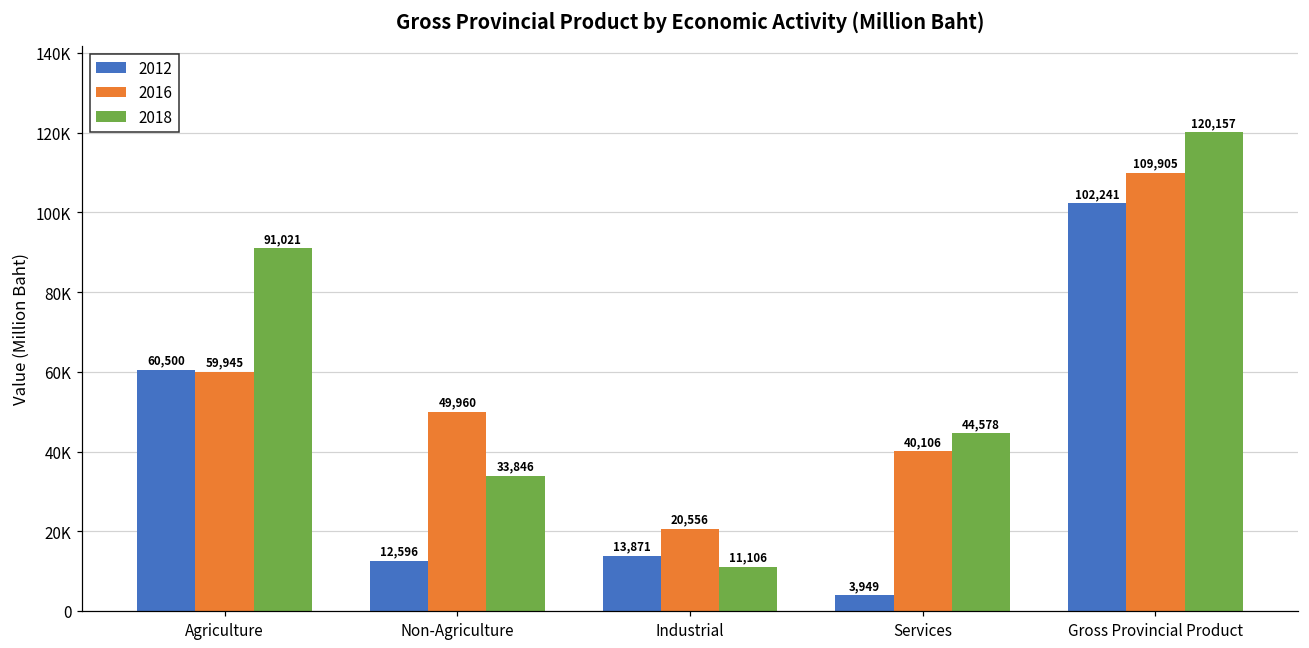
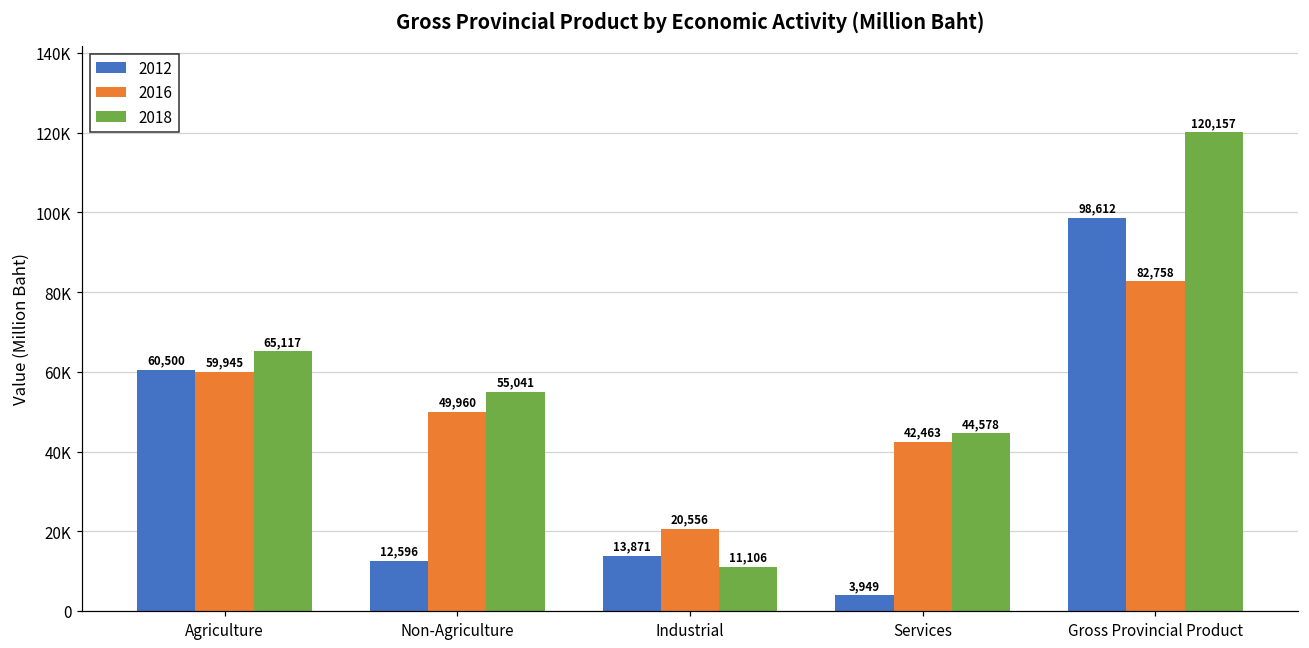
  {
    "2012": {
      "Agriculture": "60,500",
      "Non-Agriculture": "12,596",
      "Industrial": "13,871",
      "Services": "3,949",
-     "Gross Provincial Product": "102,241"
+     "Gross Provincial Product": "98,612"
    },
    "2016": {
      "Agriculture": "59,945",
      "Non-Agriculture": "49,960",
      "Industrial": "20,556",
-     "Services": "40,106",
-     "Gross Provincial Product": "109,905"
+     "Services": "42,463",
+     "Gross Provincial Product": "82,758"
    },
    "2018": {
-     "Agriculture": "91,021",
-     "Non-Agriculture": "33,846",
+     "Agriculture": "65,117",
+     "Non-Agriculture": "55,041",
      "Industrial": "11,106",
      "Services": "44,578",
      "Gross Provincial Product": "120,157"
    }
  }
